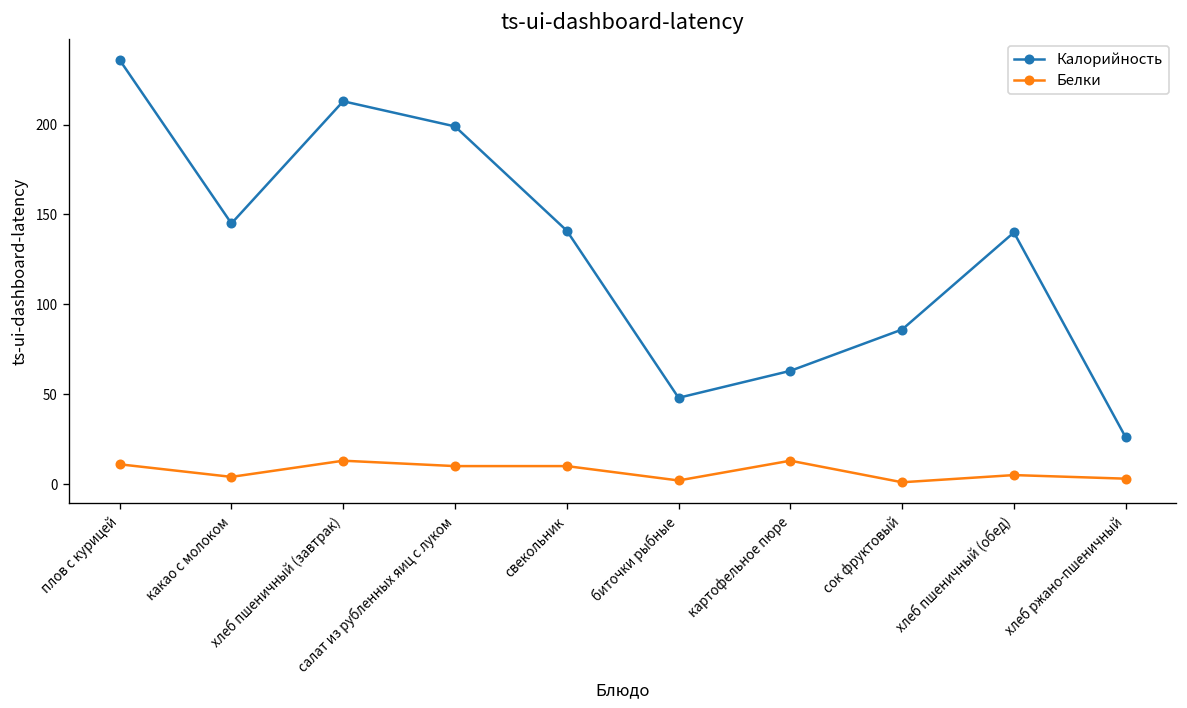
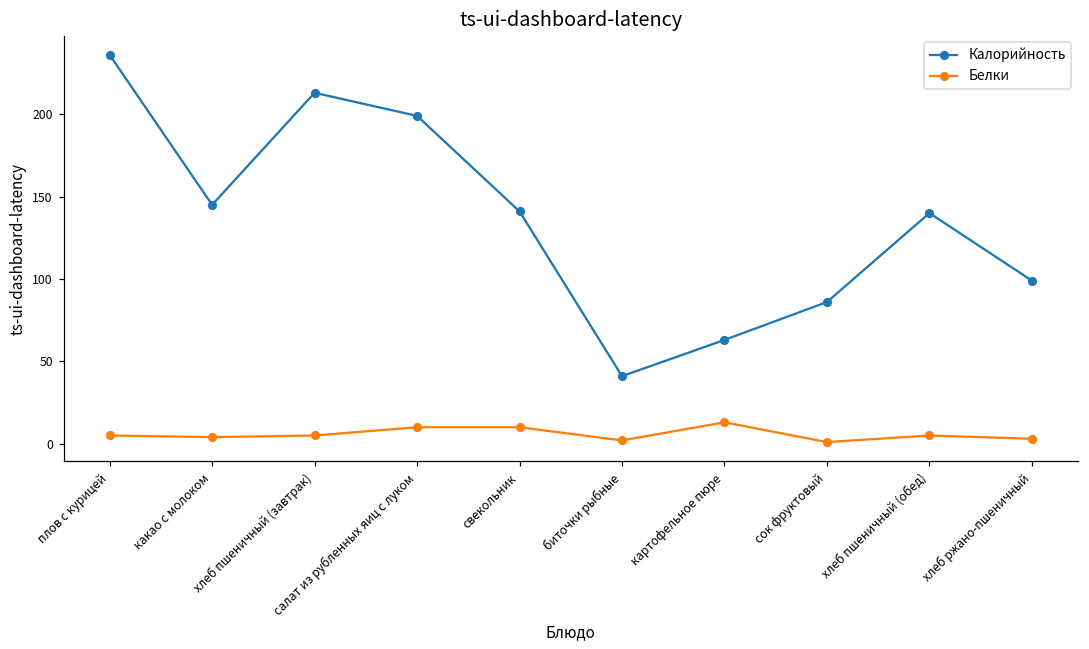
  {
    "Калорийность": {
      "плов с курицей": 236,
      "какао с молоком": 145,
      "хлеб пшеничный (завтрак)": 213,
      "салат из рубленных яиц с луком": 199,
      "свекольник": 141,
-     "биточки рыбные": 48,
+     "биточки рыбные": 41,
      "картофельное пюре": 63,
      "сок фруктовый": 86,
      "хлеб пшеничный (обед)": 140,
-     "хлеб ржано-пшеничный": 26
+     "хлеб ржано-пшеничный": 99
    },
    "Белки": {
-     "плов с курицей": 11,
+     "плов с курицей": 5,
      "какао с молоком": 4,
-     "хлеб пшеничный (завтрак)": 13,
+     "хлеб пшеничный (завтрак)": 5,
      "салат из рубленных яиц с луком": 10,
      "свекольник": 10,
      "биточки рыбные": 2,
      "картофельное пюре": 13,
      "сок фруктовый": 1,
      "хлеб пшеничный (обед)": 5,
      "хлеб ржано-пшеничный": 3
    }
  }
